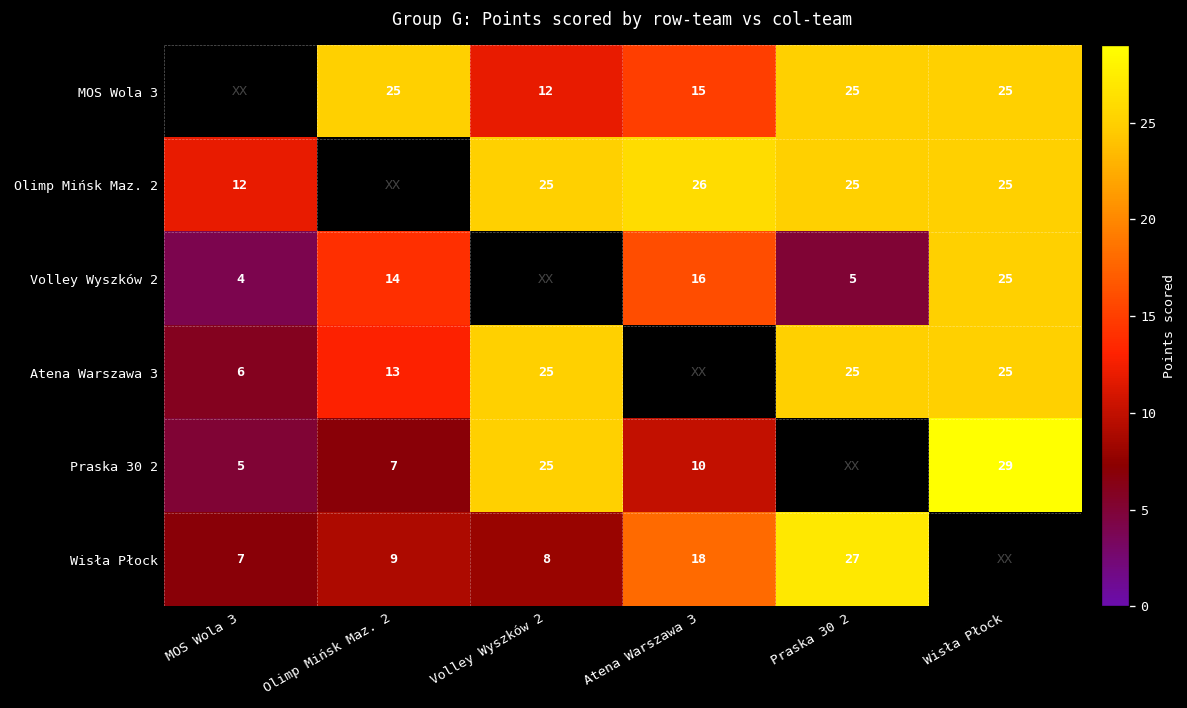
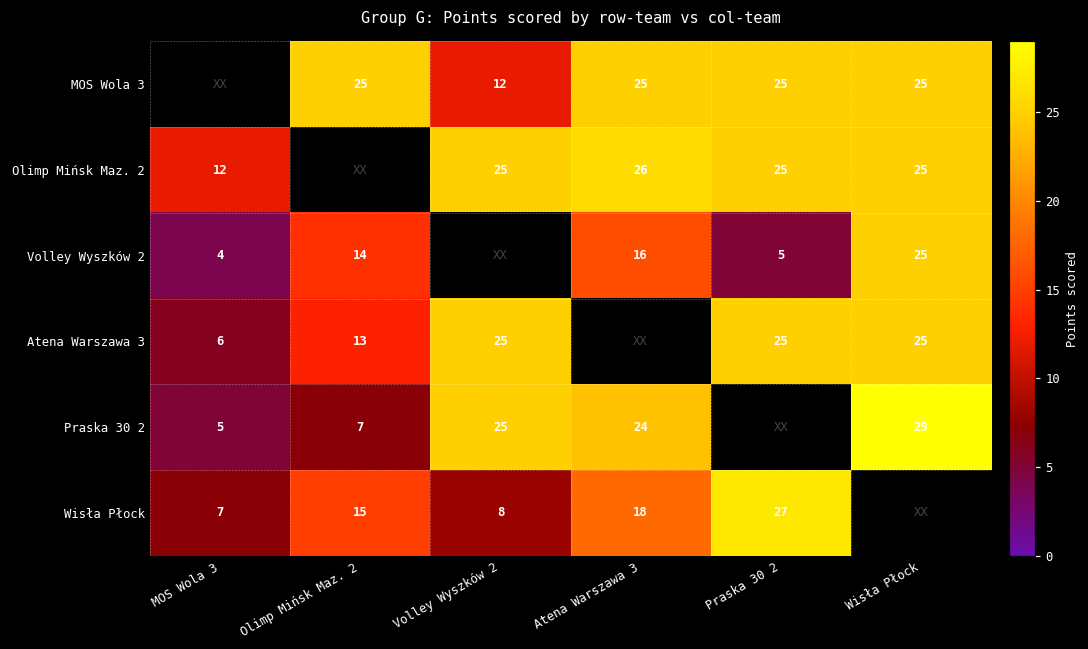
  {
    "MOS Wola 3": {
      "Olimp Mińsk Maz. 2": 25,
      "Volley Wyszków 2": 12,
-     "Atena Warszawa 3": 15,
+     "Atena Warszawa 3": 25,
      "Praska 30 2": 25,
      "Wisła Płock": 25
    },
    "Olimp Mińsk Maz. 2": {
      "MOS Wola 3": 12,
      "Volley Wyszków 2": 25,
      "Atena Warszawa 3": 26,
      "Praska 30 2": 25,
      "Wisła Płock": 25
    },
    "Volley Wyszków 2": {
      "MOS Wola 3": 4,
      "Olimp Mińsk Maz. 2": 14,
      "Atena Warszawa 3": 16,
      "Praska 30 2": 5,
      "Wisła Płock": 25
    },
    "Atena Warszawa 3": {
      "MOS Wola 3": 6,
      "Olimp Mińsk Maz. 2": 13,
      "Volley Wyszków 2": 25,
      "Praska 30 2": 25,
      "Wisła Płock": 25
    },
    "Praska 30 2": {
      "MOS Wola 3": 5,
      "Olimp Mińsk Maz. 2": 7,
      "Volley Wyszków 2": 25,
-     "Atena Warszawa 3": 10,
+     "Atena Warszawa 3": 24,
      "Wisła Płock": 29
    },
    "Wisła Płock": {
      "MOS Wola 3": 7,
-     "Olimp Mińsk Maz. 2": 9,
+     "Olimp Mińsk Maz. 2": 15,
      "Volley Wyszków 2": 8,
      "Atena Warszawa 3": 18,
      "Praska 30 2": 27
    }
  }
